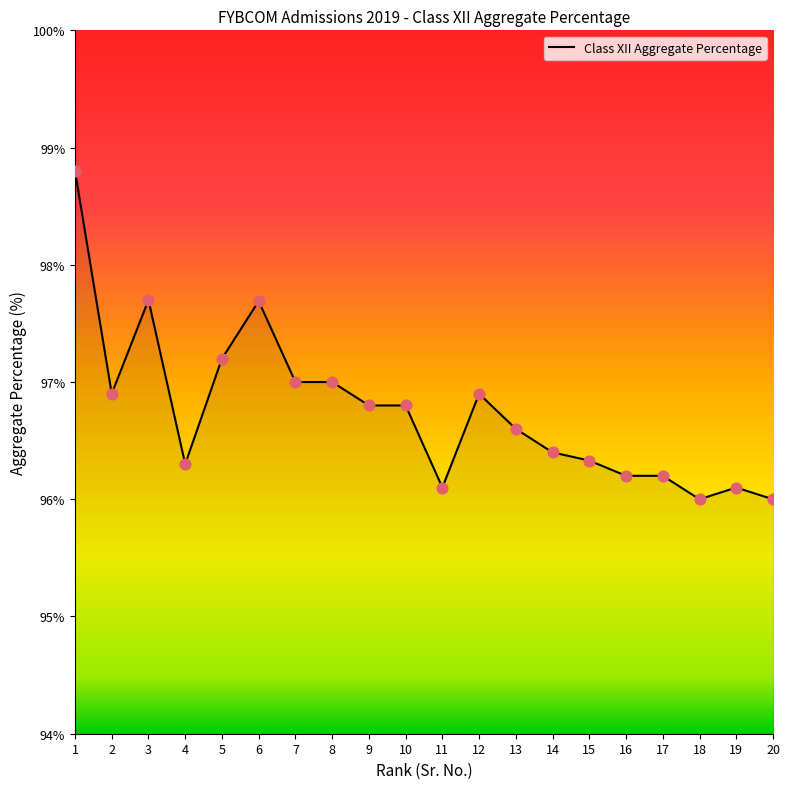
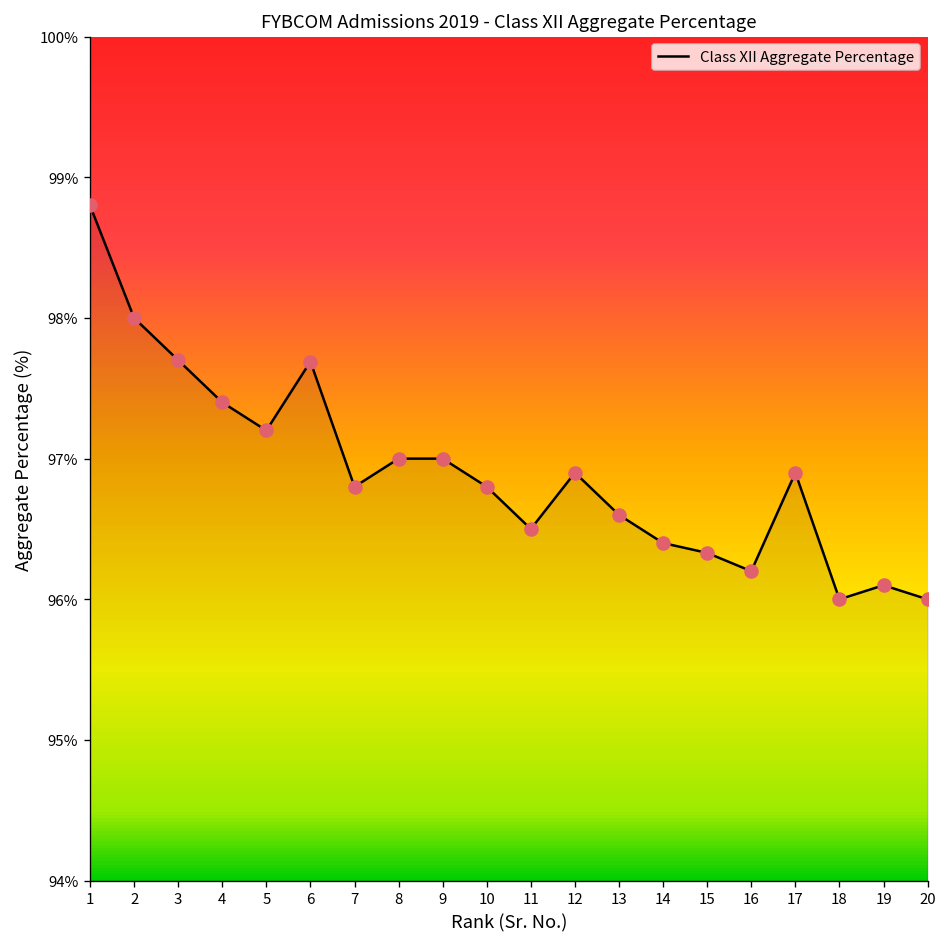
  {
    "1": "98.8%",
-   "2": "96.9%",
+   "2": "98.0%",
    "3": "97.7%",
-   "4": "96.3%",
+   "4": "97.4%",
    "5": "97.2%",
    "6": "97.7%",
-   "7": "97.0%",
+   "7": "96.8%",
    "8": "97.0%",
-   "9": "96.8%",
+   "9": "97.0%",
    "10": "96.8%",
-   "11": "96.1%",
+   "11": "96.5%",
    "12": "96.9%",
    "13": "96.6%",
    "14": "96.4%",
    "15": "96.33%",
    "16": "96.2%",
-   "17": "96.2%",
+   "17": "96.9%",
    "18": "96.0%",
    "19": "96.1%",
    "20": "96.0%"
  }
